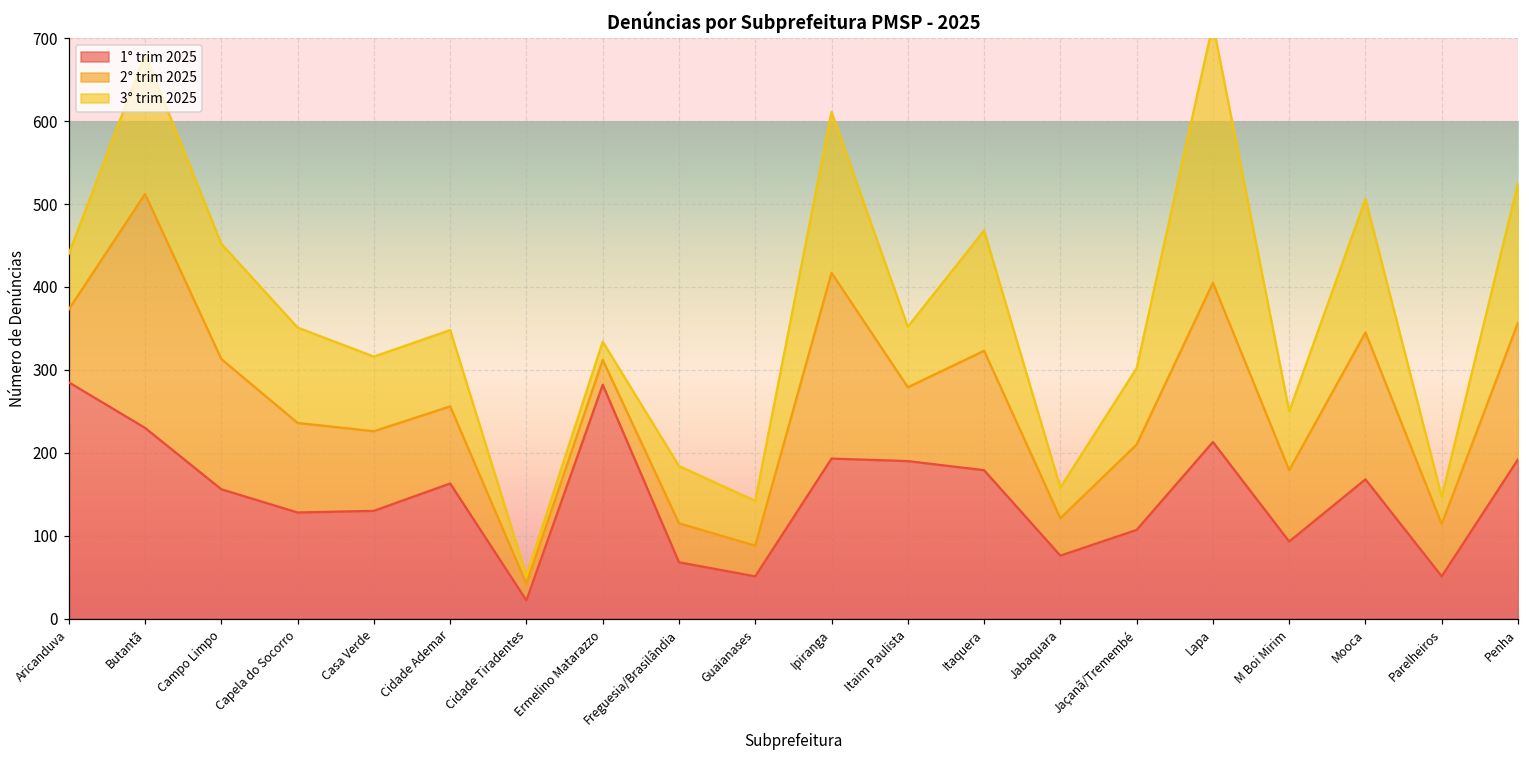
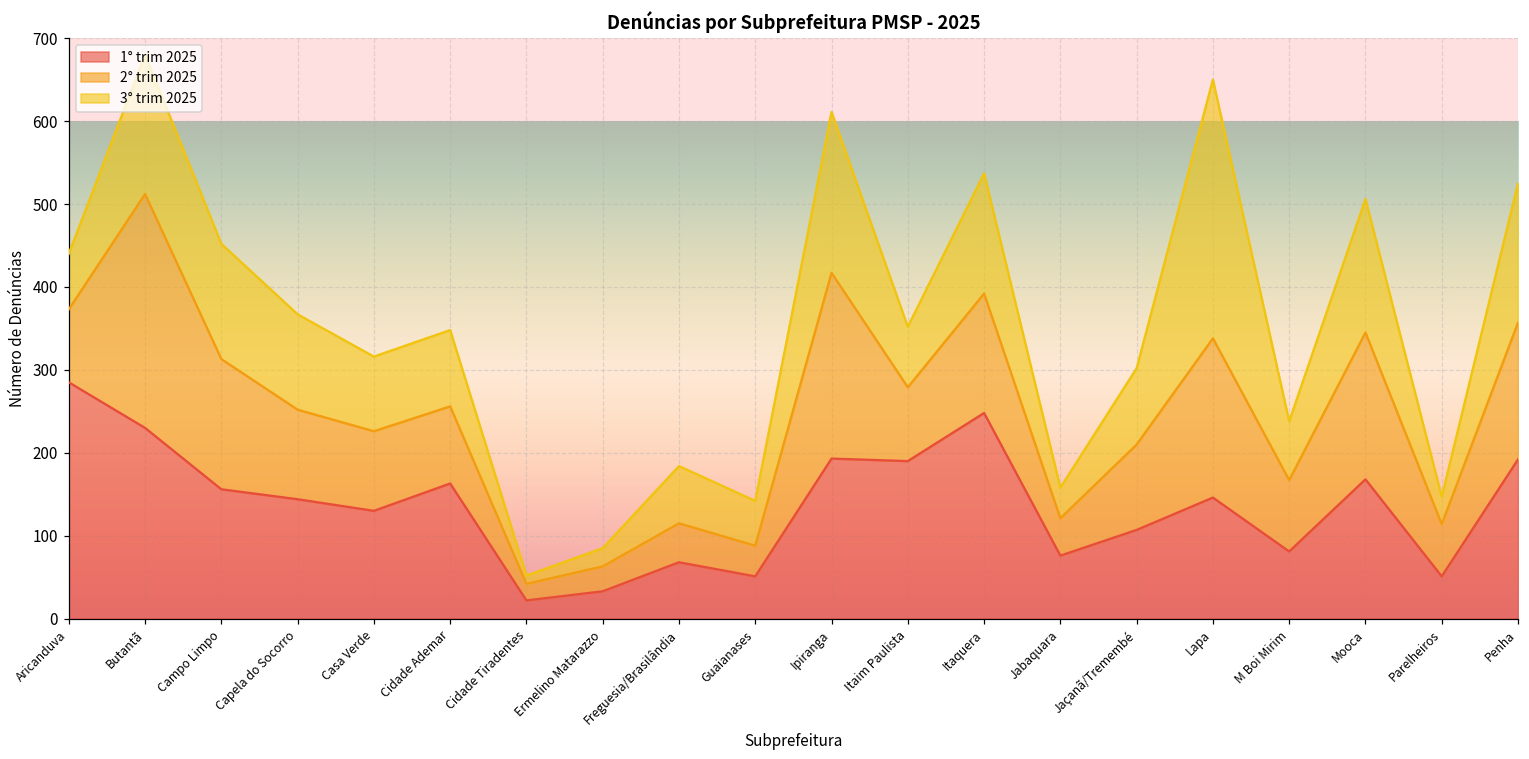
  {
    "1° trim 2025": {
      "Aricanduva": 290,
      "Butantã": 230,
      "Campo Limpo": 160,
-     "Capela do Socorro": 130,
+     "Capela do Socorro": 140,
      "Casa Verde": 130,
      "Cidade Ademar": 160,
      "Cidade Tiradentes": 20,
-     "Ermelino Matarazzo": 280,
+     "Ermelino Matarazzo": 30,
      "Freguesia/Brasilândia": 70,
      "Guaianases": 50,
      "Ipiranga": 190,
      "Itaim Paulista": 190,
-     "Itaquera": 180,
+     "Itaquera": 250,
      "Jabaquara": 80,
      "Jaçanã/Tremembé": 110,
-     "Lapa": 210,
-     "M Boi Mirim": 90,
+     "Lapa": 150,
+     "M Boi Mirim": 80,
      "Mooca": 170,
      "Parelheiros": 50,
      "Penha": 190
    }
  }
